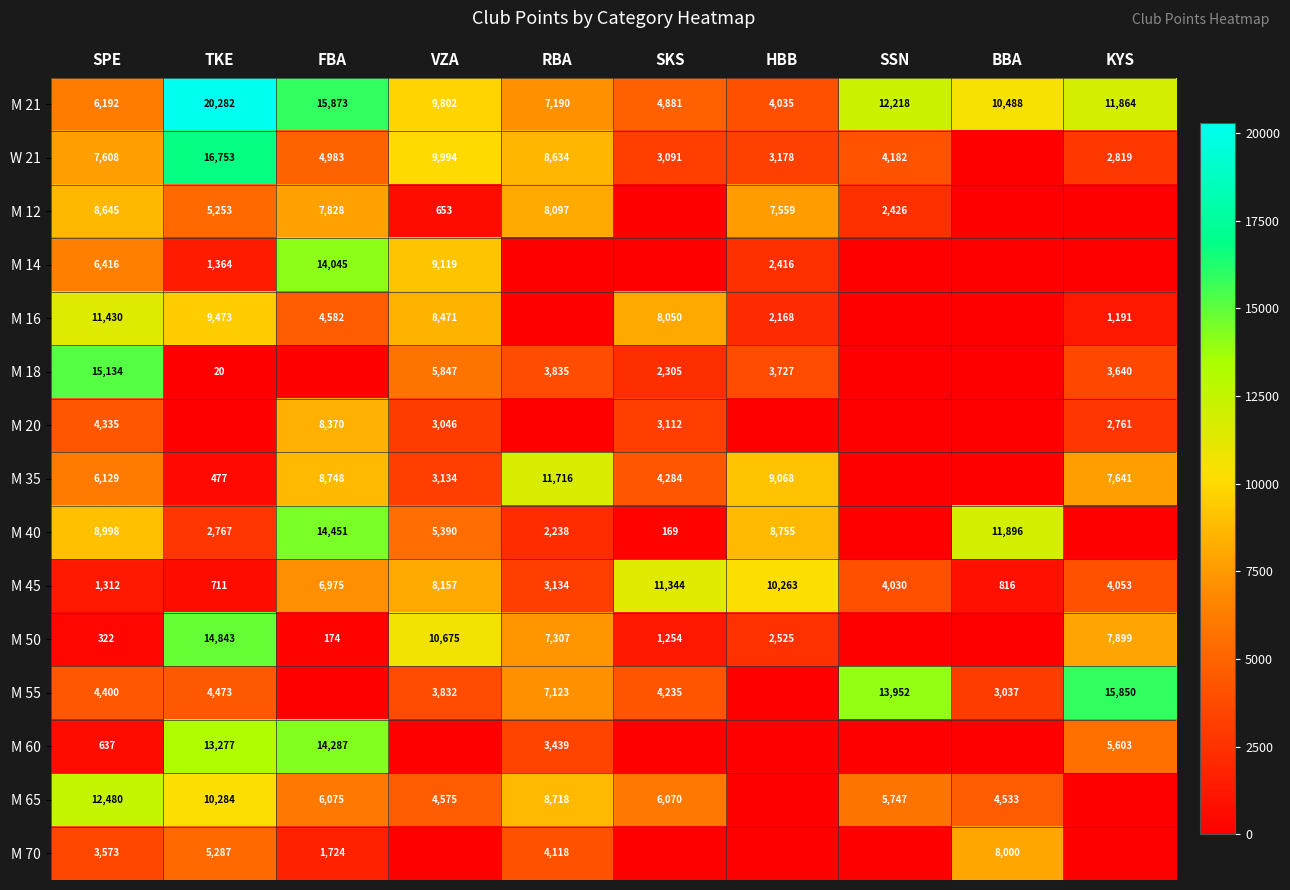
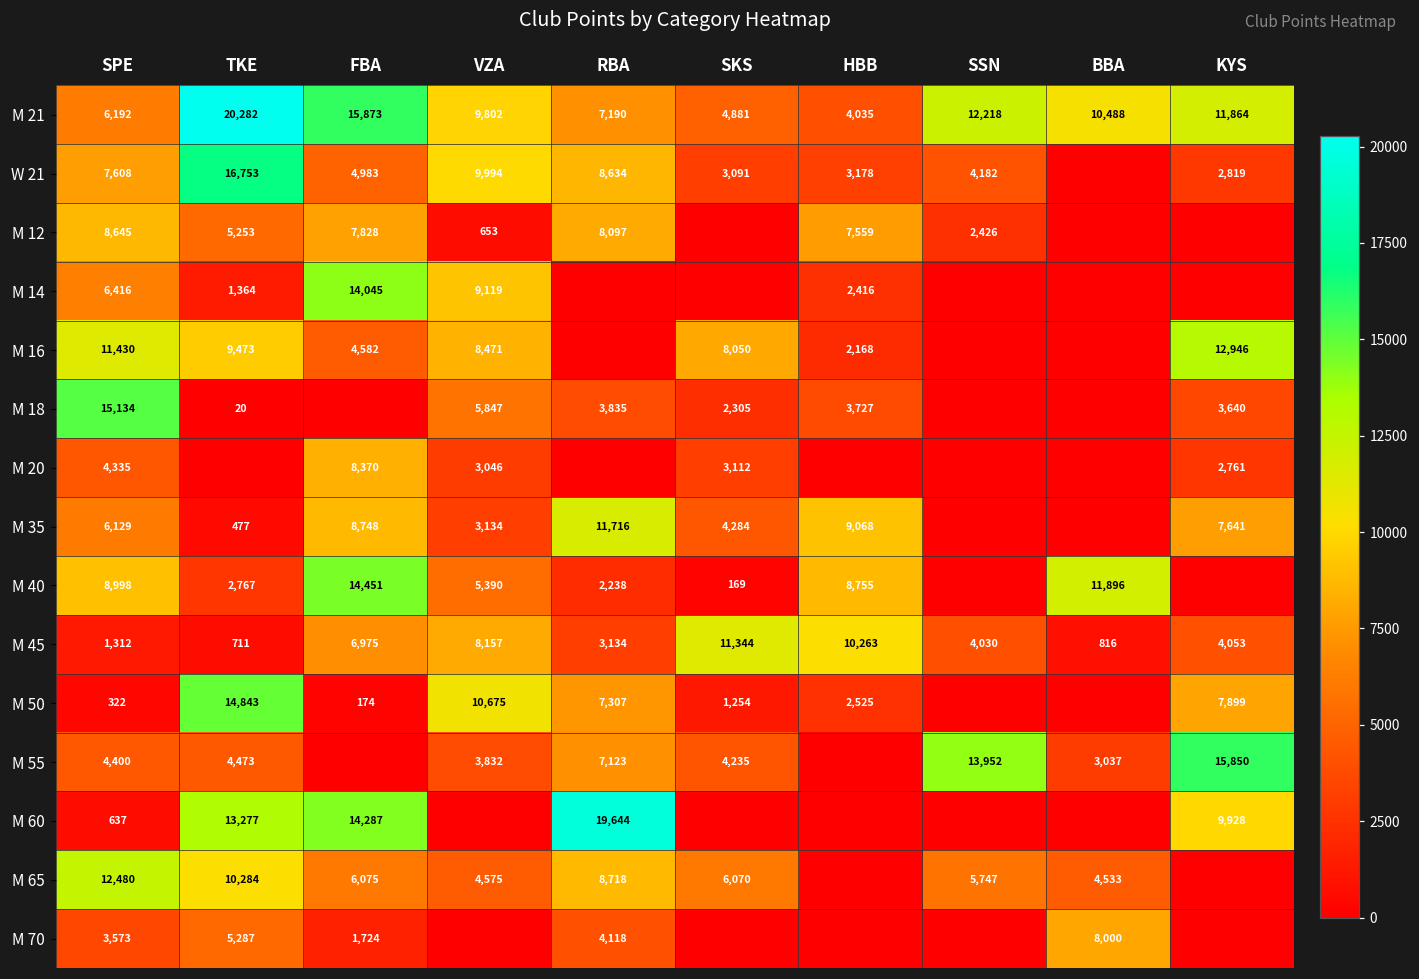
  {
    "M 21": {
      "SPE": "6,192",
      "TKE": "20,282",
      "FBA": "15,873",
      "VZA": "9,802",
      "RBA": "7,190",
      "SKS": "4,881",
      "HBB": "4,035",
      "SSN": "12,218",
      "BBA": "10,488",
      "KYS": "11,864"
    },
    "W 21": {
      "SPE": "7,608",
      "TKE": "16,753",
      "FBA": "4,983",
      "VZA": "9,994",
      "RBA": "8,634",
      "SKS": "3,091",
      "HBB": "3,178",
      "SSN": "4,182",
      "KYS": "2,819"
    },
    "M 12": {
      "SPE": "8,645",
      "TKE": "5,253",
      "FBA": "7,828",
      "VZA": "653",
      "RBA": "8,097",
      "HBB": "7,559",
      "SSN": "2,426"
    },
    "M 14": {
      "SPE": "6,416",
      "TKE": "1,364",
      "FBA": "14,045",
      "VZA": "9,119",
      "HBB": "2,416"
    },
    "M 16": {
      "SPE": "11,430",
      "TKE": "9,473",
      "FBA": "4,582",
      "VZA": "8,471",
      "SKS": "8,050",
      "HBB": "2,168",
-     "KYS": "1,191"
+     "KYS": "12,946"
    },
    "M 18": {
      "SPE": "15,134",
      "TKE": "20",
      "VZA": "5,847",
      "RBA": "3,835",
      "SKS": "2,305",
      "HBB": "3,727",
      "KYS": "3,640"
    },
    "M 20": {
      "SPE": "4,335",
      "FBA": "8,370",
      "VZA": "3,046",
      "SKS": "3,112",
      "KYS": "2,761"
    },
    "M 35": {
      "SPE": "6,129",
      "TKE": "477",
      "FBA": "8,748",
      "VZA": "3,134",
      "RBA": "11,716",
      "SKS": "4,284",
      "HBB": "9,068",
      "KYS": "7,641"
    },
    "M 40": {
      "SPE": "8,998",
      "TKE": "2,767",
      "FBA": "14,451",
      "VZA": "5,390",
      "RBA": "2,238",
      "SKS": "169",
      "HBB": "8,755",
      "BBA": "11,896"
    },
    "M 45": {
      "SPE": "1,312",
      "TKE": "711",
      "FBA": "6,975",
      "VZA": "8,157",
      "RBA": "3,134",
      "SKS": "11,344",
      "HBB": "10,263",
      "SSN": "4,030",
      "BBA": "816",
      "KYS": "4,053"
    },
    "M 50": {
      "SPE": "322",
      "TKE": "14,843",
      "FBA": "174",
      "VZA": "10,675",
      "RBA": "7,307",
      "SKS": "1,254",
      "HBB": "2,525",
      "KYS": "7,899"
    },
    "M 55": {
      "SPE": "4,400",
      "TKE": "4,473",
      "VZA": "3,832",
      "RBA": "7,123",
      "SKS": "4,235",
      "SSN": "13,952",
      "BBA": "3,037",
      "KYS": "15,850"
    },
    "M 60": {
      "SPE": "637",
      "TKE": "13,277",
      "FBA": "14,287",
-     "RBA": "3,439",
-     "KYS": "5,603"
+     "RBA": "19,644",
+     "KYS": "9,928"
    },
    "M 65": {
      "SPE": "12,480",
      "TKE": "10,284",
      "FBA": "6,075",
      "VZA": "4,575",
      "RBA": "8,718",
      "SKS": "6,070",
      "SSN": "5,747",
      "BBA": "4,533"
    },
    "M 70": {
      "SPE": "3,573",
      "TKE": "5,287",
      "FBA": "1,724",
      "RBA": "4,118",
      "BBA": "8,000"
    }
  }
